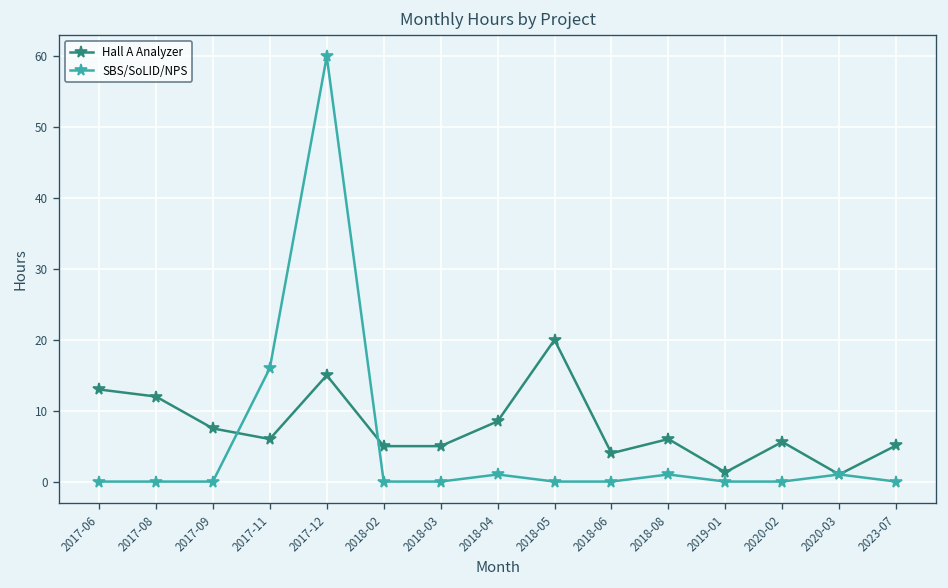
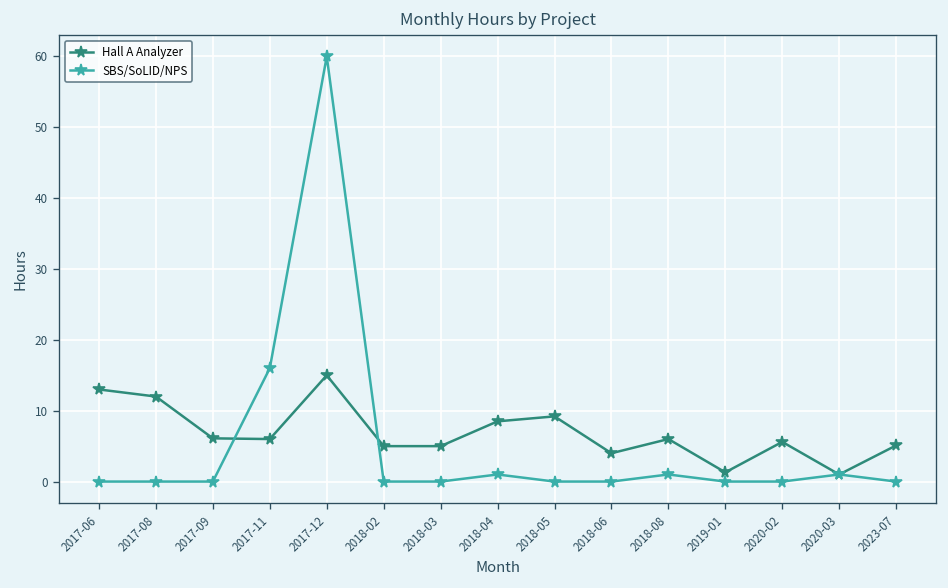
  {
    "Hall A Analyzer": {
      "2017-06": 13,
      "2017-08": 12,
-     "2017-09": 8,
+     "2017-09": 6,
      "2017-11": 6,
      "2017-12": 15,
      "2018-02": 5,
      "2018-03": 5,
      "2018-04": 9,
-     "2018-05": 20,
+     "2018-05": 9,
      "2018-06": 4,
      "2018-08": 6,
      "2019-01": 1,
      "2020-02": 6,
      "2023-07": 5
    },
    "SBS/SoLID/NPS": {
      "2017-06": 0,
      "2017-08": 0,
      "2017-09": 0,
      "2017-11": 16,
      "2017-12": 60,
      "2018-02": 0,
      "2018-03": 0,
      "2018-04": 1,
      "2018-05": 0,
      "2018-06": 0,
      "2018-08": 1,
      "2019-01": 0,
      "2020-02": 0,
      "2023-07": 0
    }
  }
